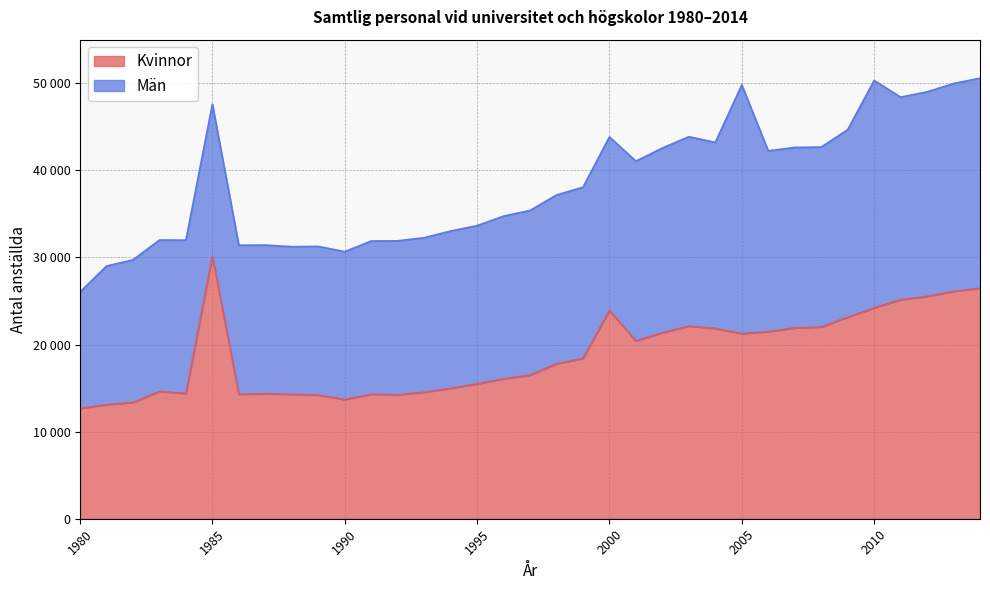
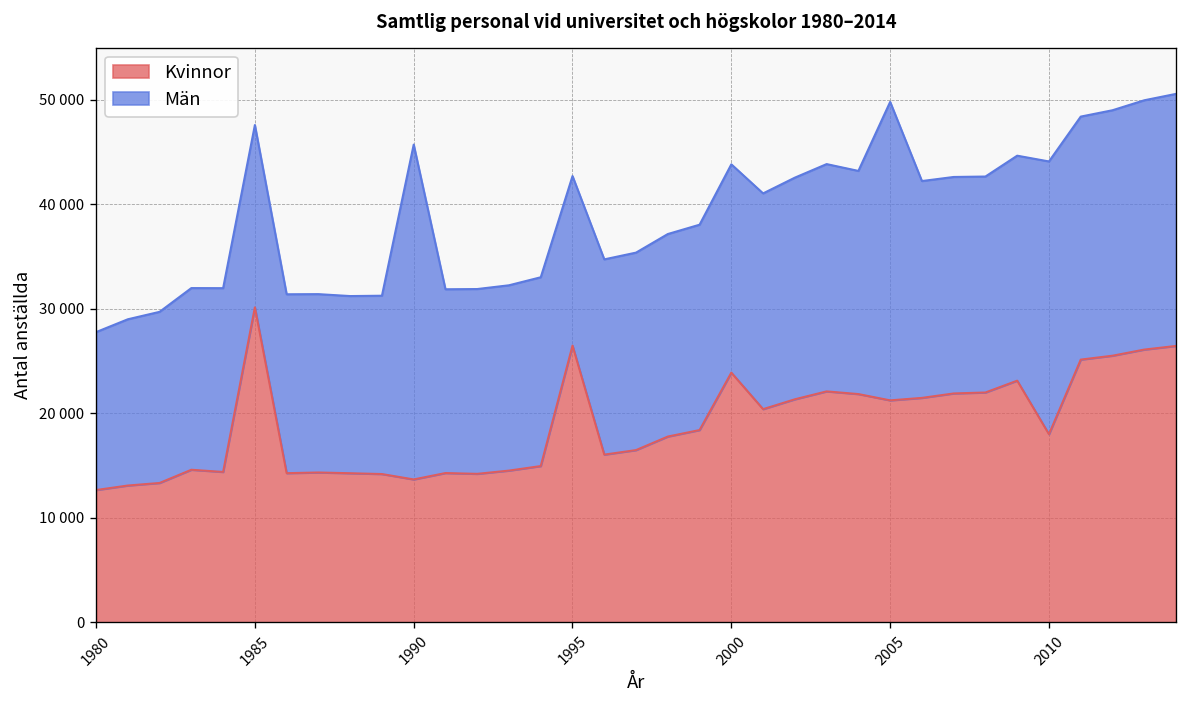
  {
    "Kvinnor": {
      "1980": 13000,
      "1985": 30000,
      "1990": 14000,
-     "1995": 15000,
+     "1995": 26000,
      "2000": 24000,
      "2005": 21000,
-     "2010": 24000
+     "2010": 18000
    },
    "Män": {
-     "1980": 13000,
+     "1980": 15000,
      "1985": 17000,
-     "1990": 17000,
-     "1995": 18000,
+     "1990": 32000,
+     "1995": 16000,
      "2000": 20000,
      "2005": 29000,
      "2010": 26000
    }
  }
